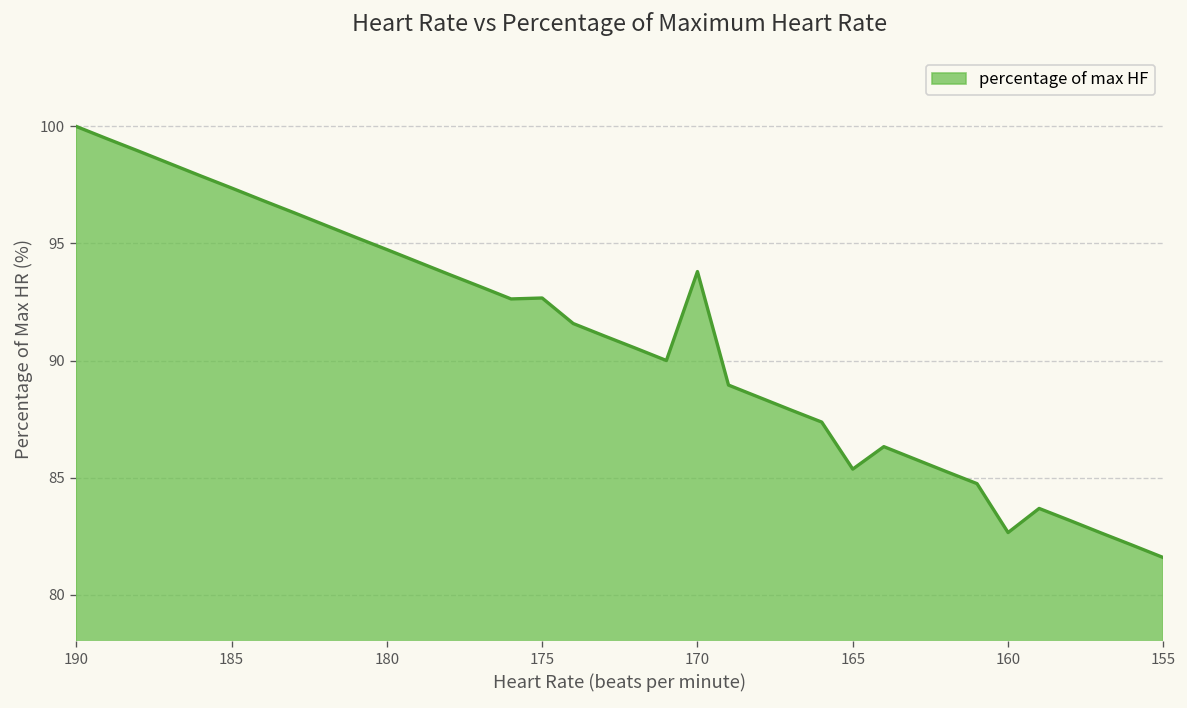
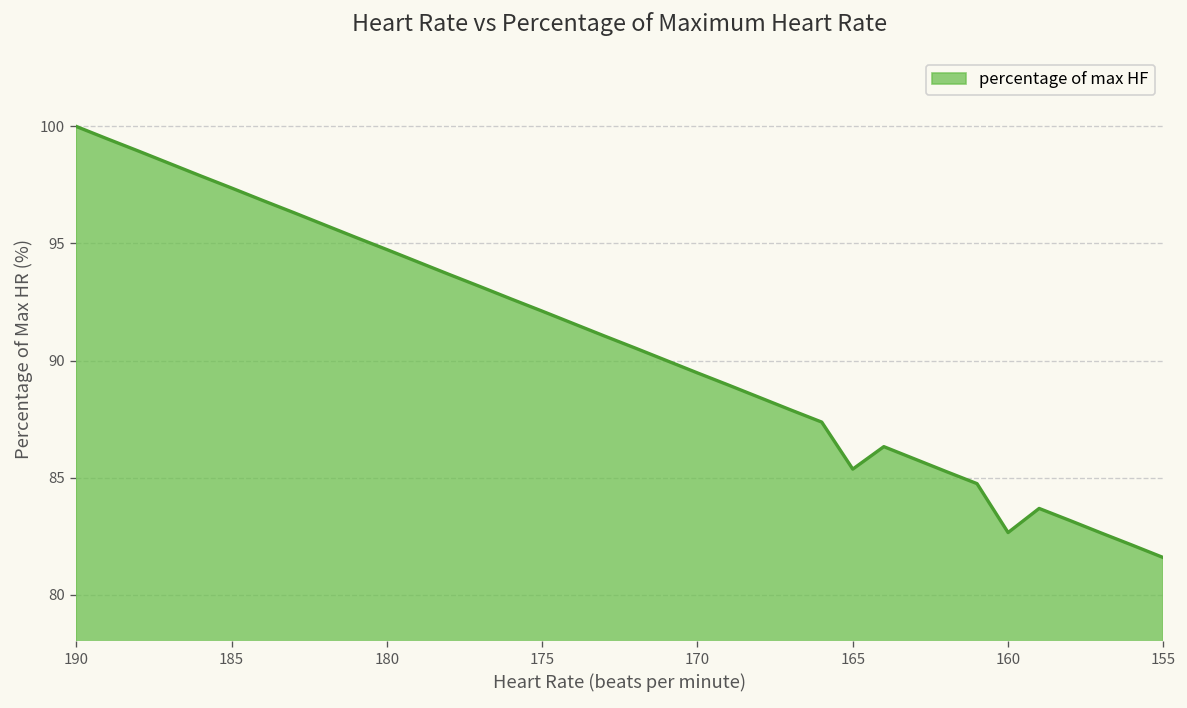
  {
    "190": 100.0,
    "185": 97.4,
    "180": 94.7,
-   "175": 92.7,
-   "170": 93.8,
+   "175": 92.1,
+   "170": 89.5,
    "165": 85.4,
    "160": 82.7,
    "155": 81.6
  }
